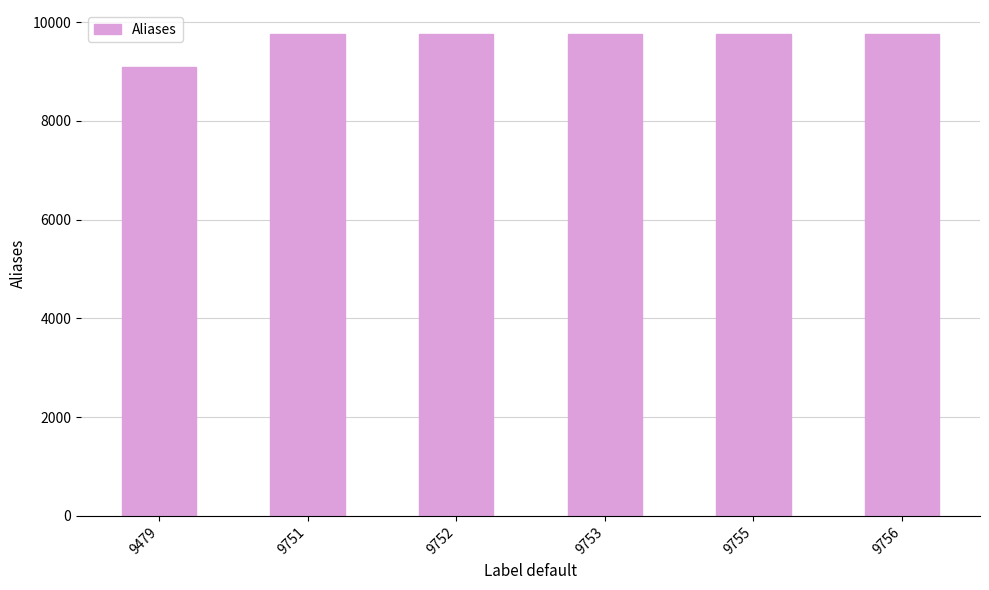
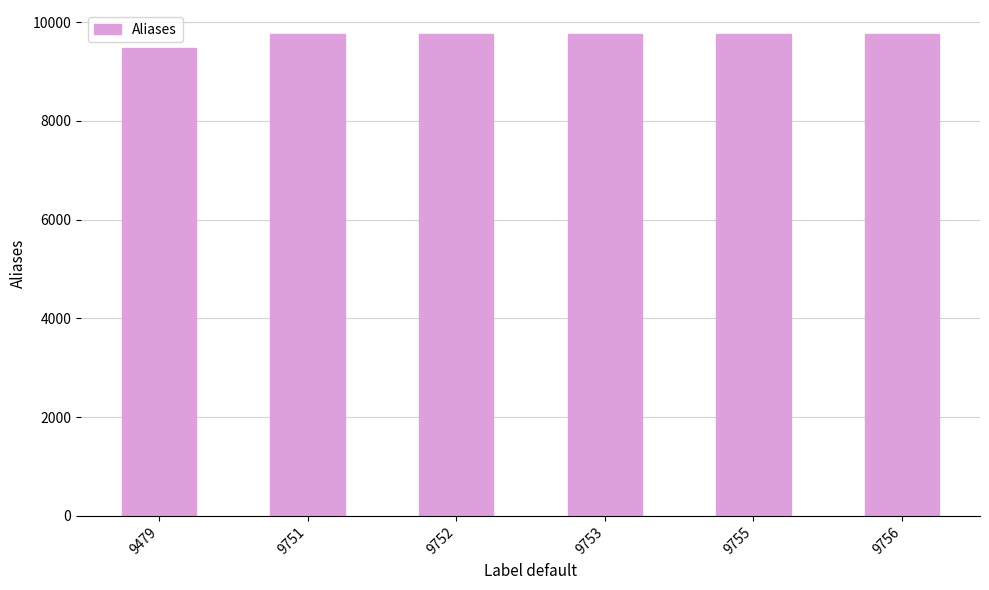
  {
-   "9479": 9100,
+   "9479": 9500,
    "9751": 9800,
    "9752": 9800,
    "9753": 9800,
    "9755": 9800,
    "9756": 9800
  }
